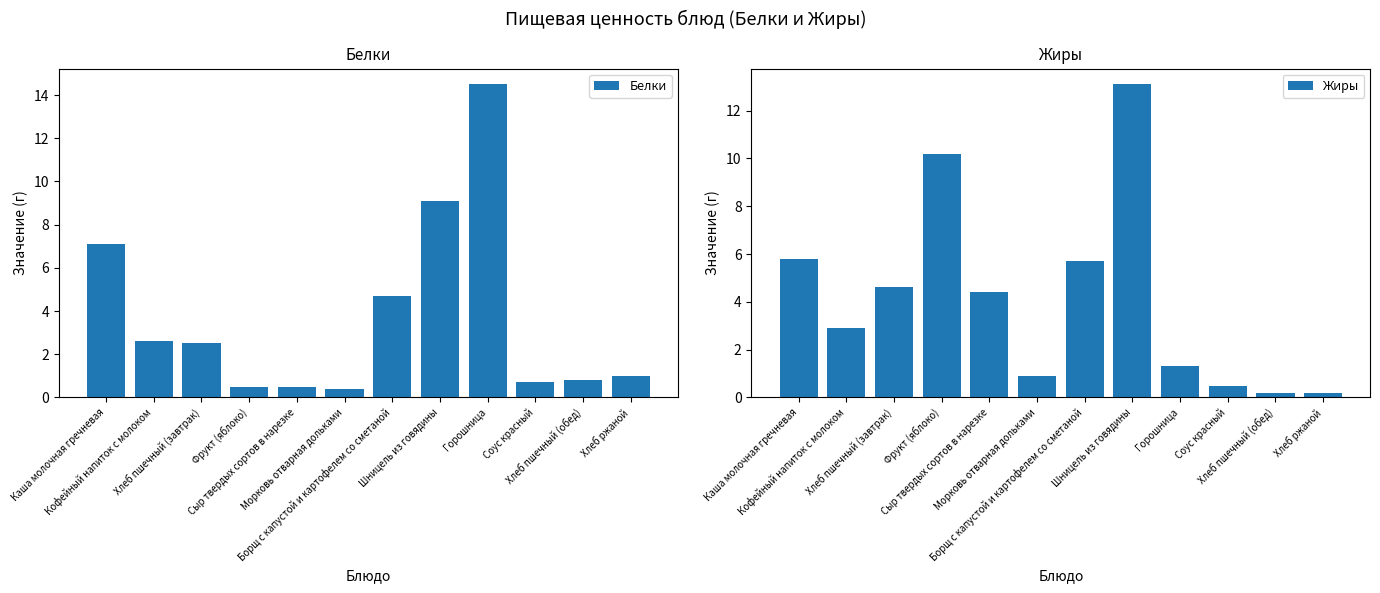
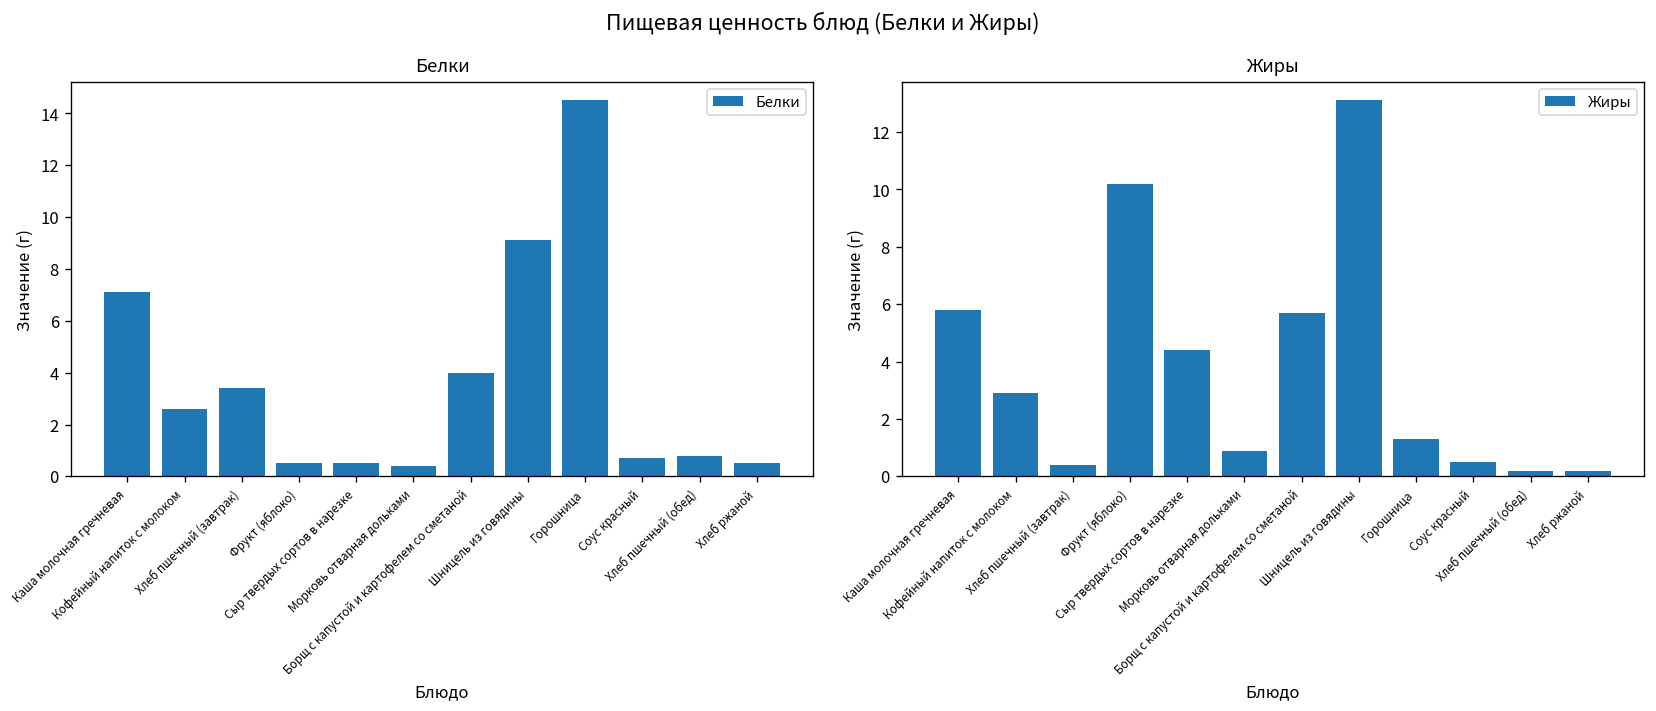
  {
    "Белки": {
      "Каша молочная гречневая": 7.1,
      "Кофейный напиток с молоком": 2.6,
-     "Хлеб пшечный (завтрак)": 2.5,
+     "Хлеб пшечный (завтрак)": 3.4,
      "Фрукт (яблоко)": 0.5,
      "Сыр твердых сортов в нарезке": 0.5,
      "Морковь отварная дольками": 0.4,
-     "Борщ с капустой и картофелем со сметаной": 4.7,
+     "Борщ с капустой и картофелем со сметаной": 4.0,
      "Шницель из говядины": 9.1,
      "Горошница": 14.5,
      "Соус красный": 0.7,
      "Хлеб пшечный (обед)": 0.8,
-     "Хлеб ржаной": 1.0
+     "Хлеб ржаной": 0.5
    },
    "Жиры": {
      "Каша молочная гречневая": 5.8,
      "Кофейный напиток с молоком": 2.9,
-     "Хлеб пшечный (завтрак)": 4.6,
+     "Хлеб пшечный (завтрак)": 0.4,
      "Фрукт (яблоко)": 10.2,
      "Сыр твердых сортов в нарезке": 4.4,
      "Морковь отварная дольками": 0.9,
      "Борщ с капустой и картофелем со сметаной": 5.7,
      "Шницель из говядины": 13.1,
      "Горошница": 1.3,
      "Соус красный": 0.5,
      "Хлеб пшечный (обед)": 0.2,
      "Хлеб ржаной": 0.2
    }
  }
